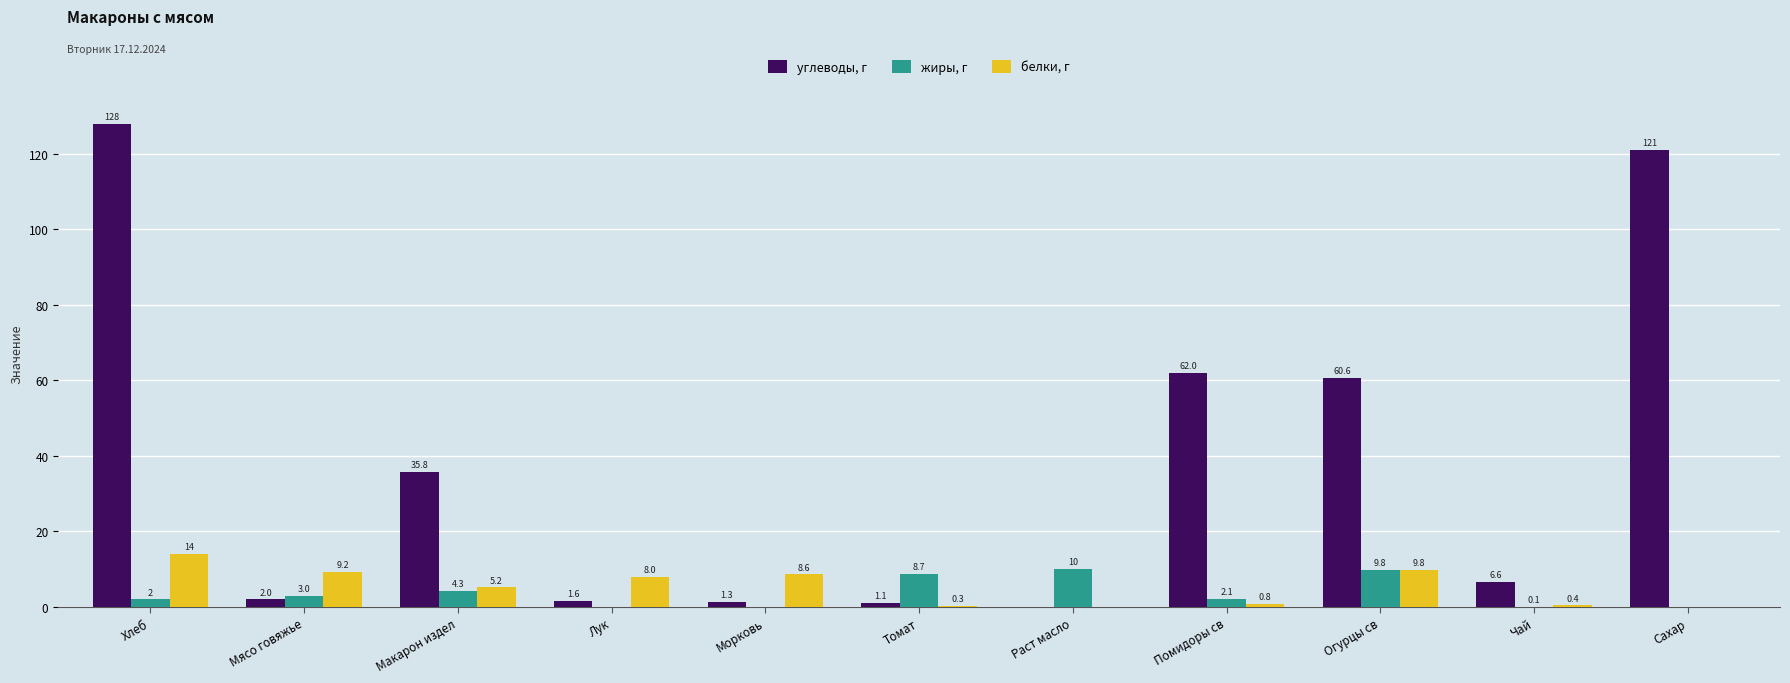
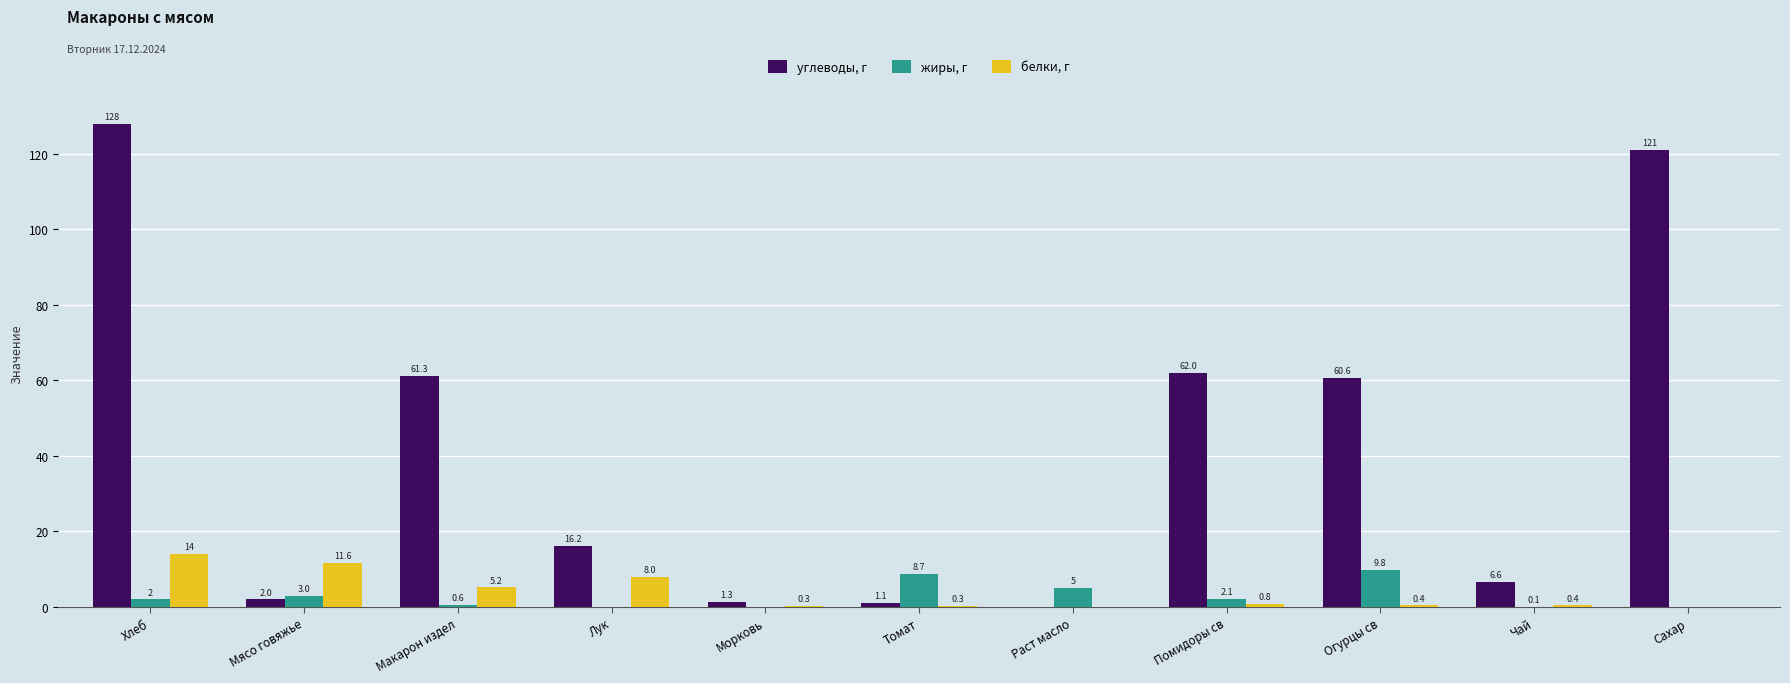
  {
    "углеводы, г": {
      "Хлеб": 128,
      "Мясо говяжье": 2.0,
-     "Макарон издел": 35.8,
-     "Лук": 1.6,
+     "Макарон издел": 61.3,
+     "Лук": 16.2,
      "Морковь": 1.3,
      "Томат": 1.1,
      "Помидоры св": 62.0,
      "Огурцы св": 60.6,
      "Чай": 6.6,
      "Сахар": 121
    },
    "жиры, г": {
      "Хлеб": 2,
      "Мясо говяжье": 3.0,
-     "Макарон издел": 4.3,
+     "Макарон издел": 0.6,
      "Томат": 8.7,
-     "Раст масло": 10,
+     "Раст масло": 5,
      "Помидоры св": 2.1,
      "Огурцы св": 9.8,
      "Чай": 0.1
    },
    "белки, г": {
      "Хлеб": 14,
-     "Мясо говяжье": 9.2,
+     "Мясо говяжье": 11.6,
      "Макарон издел": 5.2,
      "Лук": 8.0,
-     "Морковь": 8.6,
+     "Морковь": 0.3,
      "Томат": 0.3,
      "Помидоры св": 0.8,
-     "Огурцы св": 9.8,
+     "Огурцы св": 0.4,
      "Чай": 0.4
    }
  }
